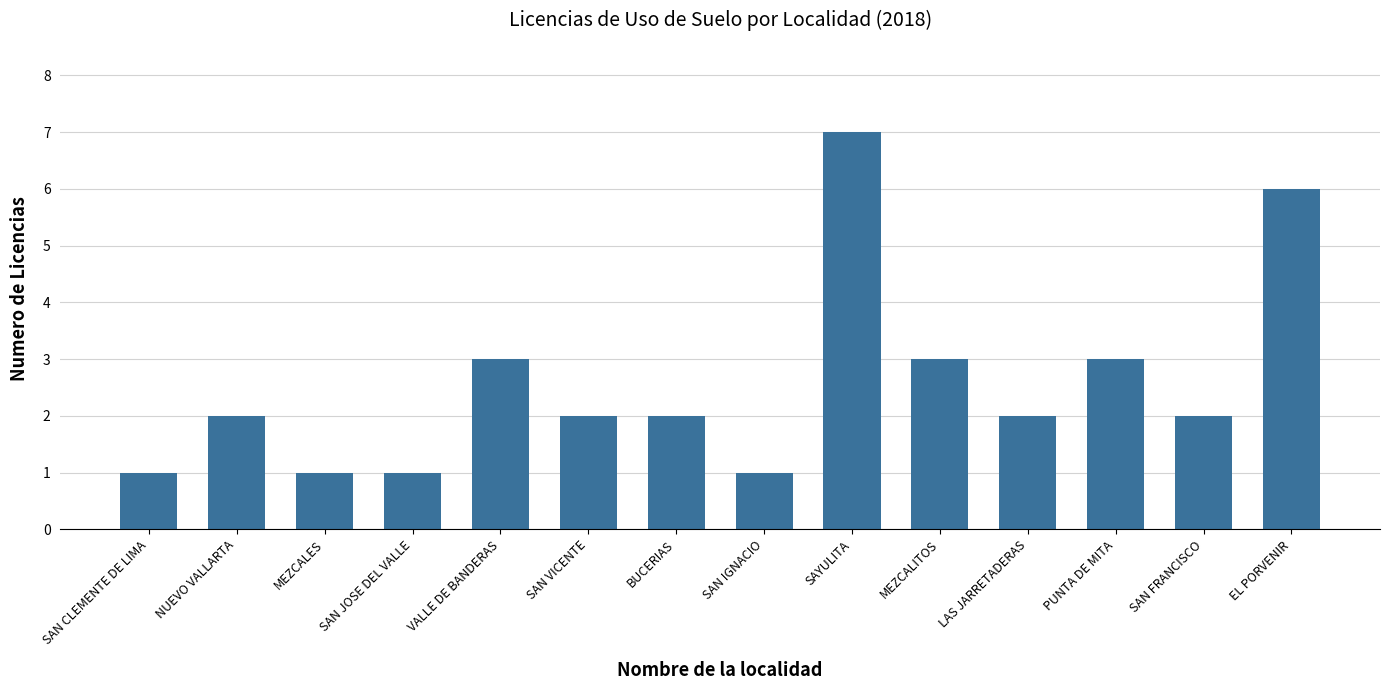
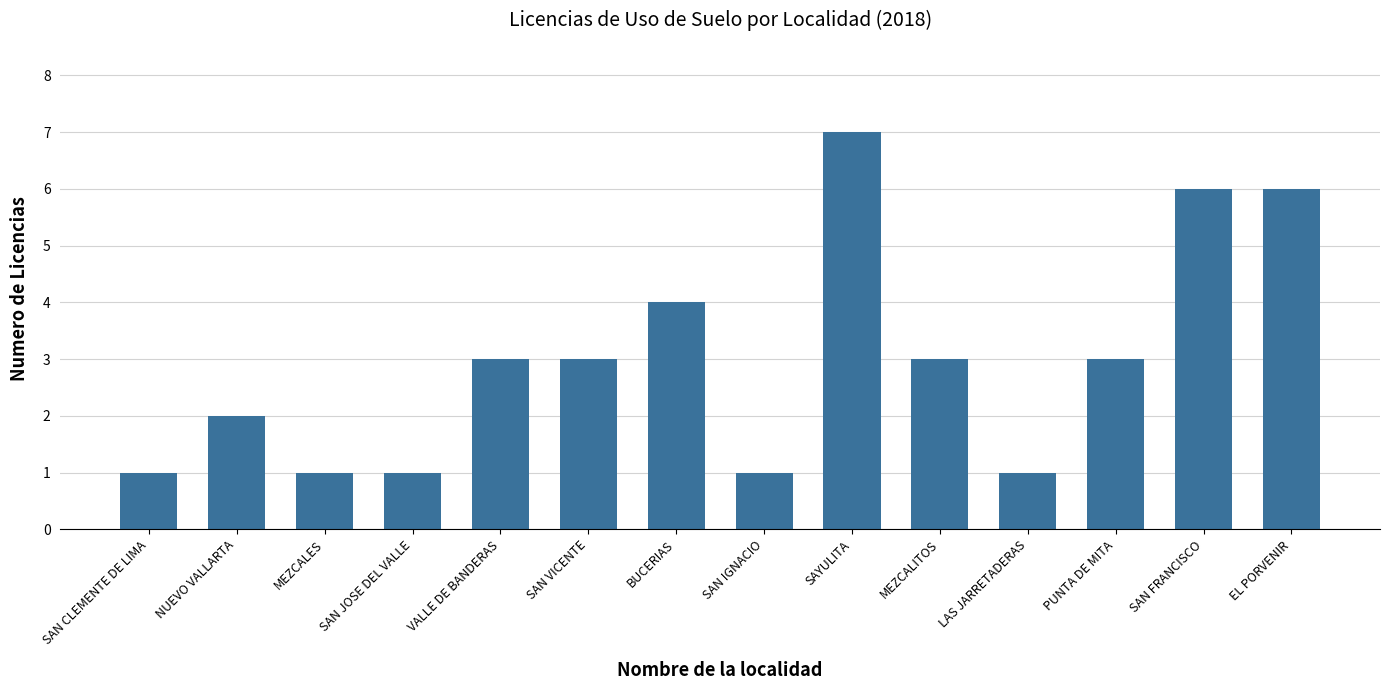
  {
    "SAN CLEMENTE DE LIMA": 1,
    "NUEVO VALLARTA": 2,
    "MEZCALES": 1,
    "SAN JOSE DEL VALLE": 1,
    "VALLE DE BANDERAS": 3,
-   "SAN VICENTE": 2,
-   "BUCERIAS": 2,
+   "SAN VICENTE": 3,
+   "BUCERIAS": 4,
    "SAN IGNACIO": 1,
    "SAYULITA": 7,
    "MEZCALITOS": 3,
-   "LAS JARRETADERAS": 2,
+   "LAS JARRETADERAS": 1,
    "PUNTA DE MITA": 3,
-   "SAN FRANCISCO": 2,
+   "SAN FRANCISCO": 6,
    "EL PORVENIR": 6
  }
